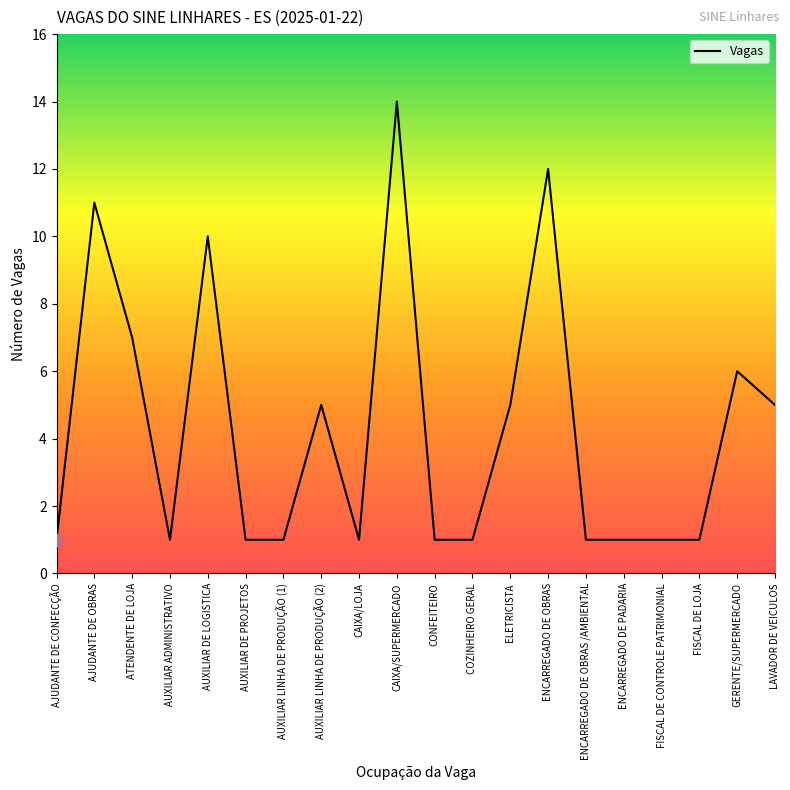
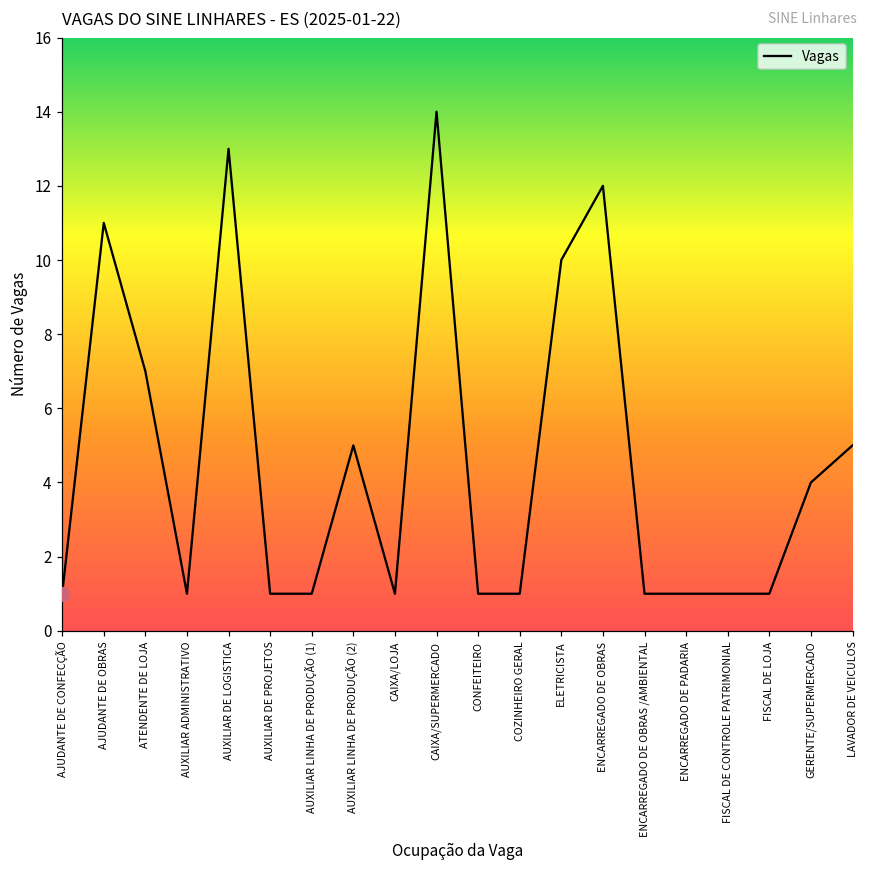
  {
    "Vagas": {
      "AJUDANTE DE OBRAS": 11,
      "ATENDENTE DE LOJA": 7,
      "AUXILIAR ADMINISTRATIVO": 1,
-     "AUXILIAR DE LOGISTICA": 10,
+     "AUXILIAR DE LOGISTICA": 13,
      "AUXILIAR DE PROJETOS": 1,
      "AUXILIAR LINHA DE PRODUÇÃO (1)": 1,
      "AUXILIAR LINHA DE PRODUÇÃO (2)": 5,
      "CAIXA/LOJA": 1,
      "CAIXA/SUPERMERCADO": 14,
      "CONFEITEIRO": 1,
      "COZINHEIRO GERAL": 1,
-     "ELETRICISTA": 5,
+     "ELETRICISTA": 10,
      "ENCARREGADO DE OBRAS": 12,
      "ENCARREGADO DE OBRAS /AMBIENTAL": 1,
      "ENCARREGADO DE PADARIA": 1,
      "FISCAL DE CONTROLE PATRIMONIAL": 1,
      "FISCAL DE LOJA": 1,
-     "GERENTE/SUPERMERCADO": 6,
+     "GERENTE/SUPERMERCADO": 4,
      "LAVADOR DE VEICULOS": 5
    }
  }
